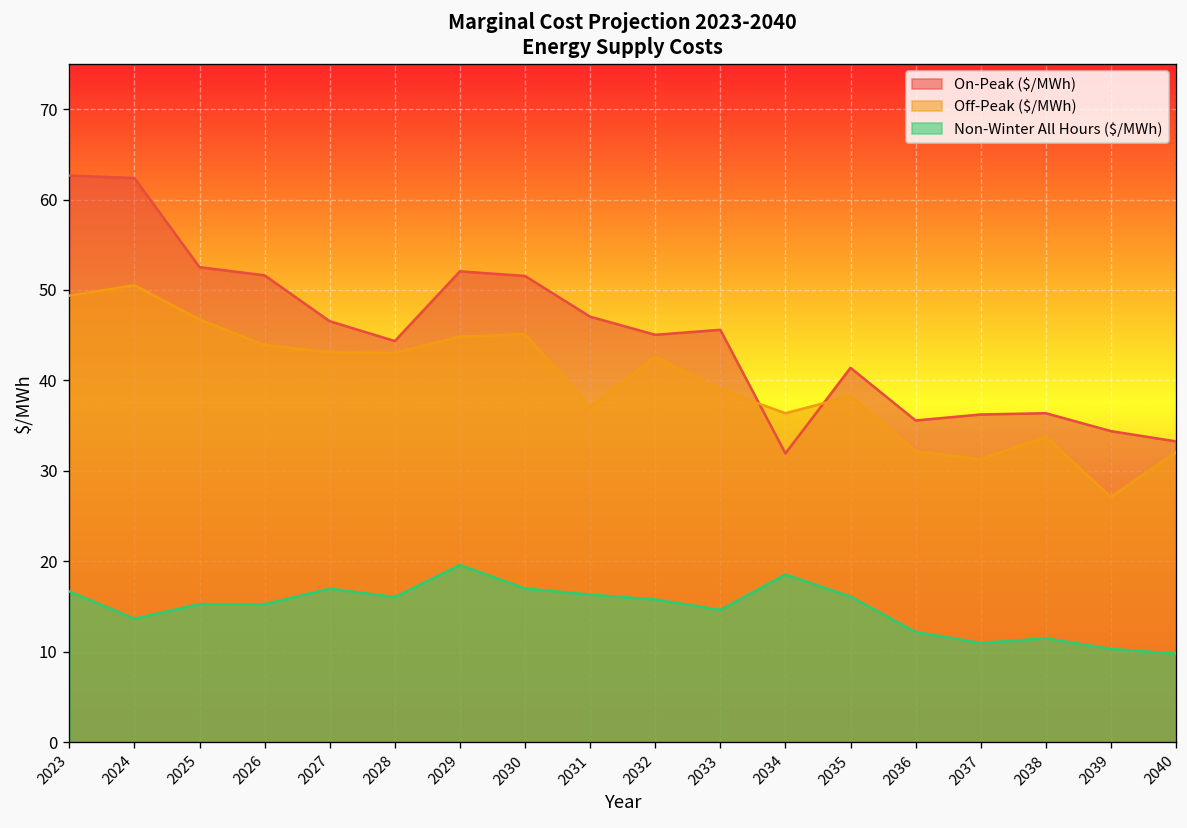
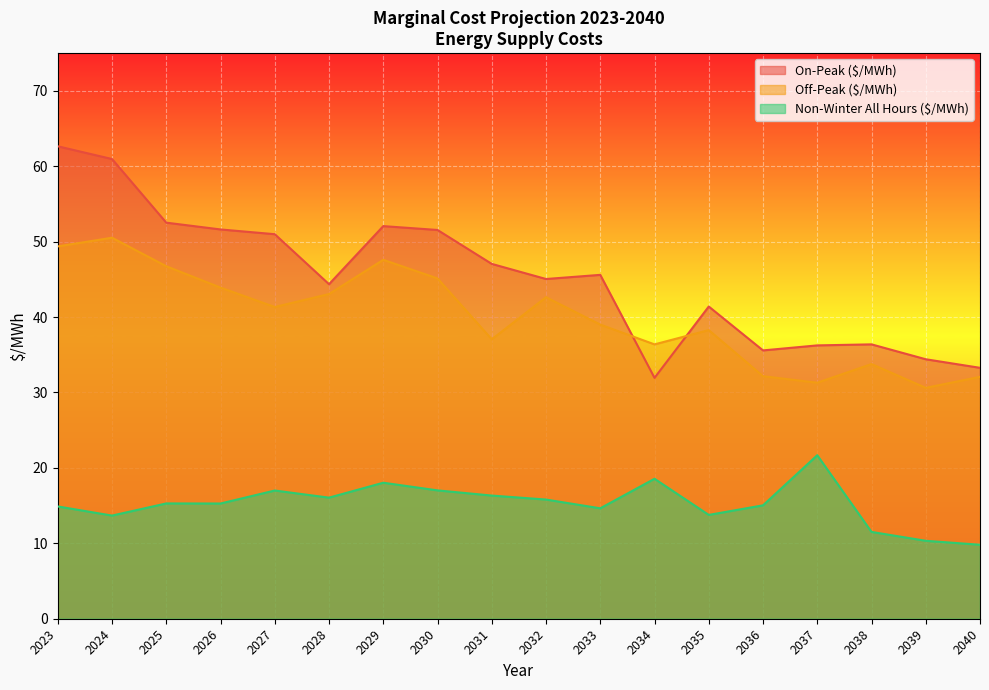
  {
    "On-Peak ($/MWh)": {
      "2023": 63,
-     "2024": 62,
+     "2024": 61,
      "2025": 53,
      "2026": 52,
-     "2027": 47,
+     "2027": 51,
      "2028": 44,
      "2029": 52,
      "2030": 52,
      "2031": 47,
      "2032": 45,
      "2033": 46,
      "2034": 32,
      "2035": 41,
      "2036": 36,
      "2037": 36,
      "2038": 36,
      "2039": 34,
      "2040": 33
    },
    "Off-Peak ($/MWh)": {
      "2023": 49,
      "2024": 51,
      "2025": 47,
      "2026": 44,
-     "2027": 43,
+     "2027": 41,
      "2028": 43,
-     "2029": 45,
+     "2029": 48,
      "2030": 45,
      "2031": 37,
      "2032": 43,
      "2033": 39,
      "2034": 36,
      "2035": 38,
      "2036": 32,
      "2037": 31,
      "2038": 34,
-     "2039": 27,
+     "2039": 31,
      "2040": 32
    },
    "Non-Winter All Hours ($/MWh)": {
-     "2023": 17,
+     "2023": 15,
      "2024": 14,
      "2025": 15,
      "2026": 15,
      "2027": 17,
      "2028": 16,
-     "2029": 20,
+     "2029": 18,
      "2030": 17,
      "2031": 16,
      "2032": 16,
      "2033": 15,
      "2034": 19,
-     "2035": 16,
-     "2036": 12,
-     "2037": 11,
+     "2035": 14,
+     "2036": 15,
+     "2037": 22,
      "2038": 12,
      "2039": 10,
      "2040": 10
    }
  }
